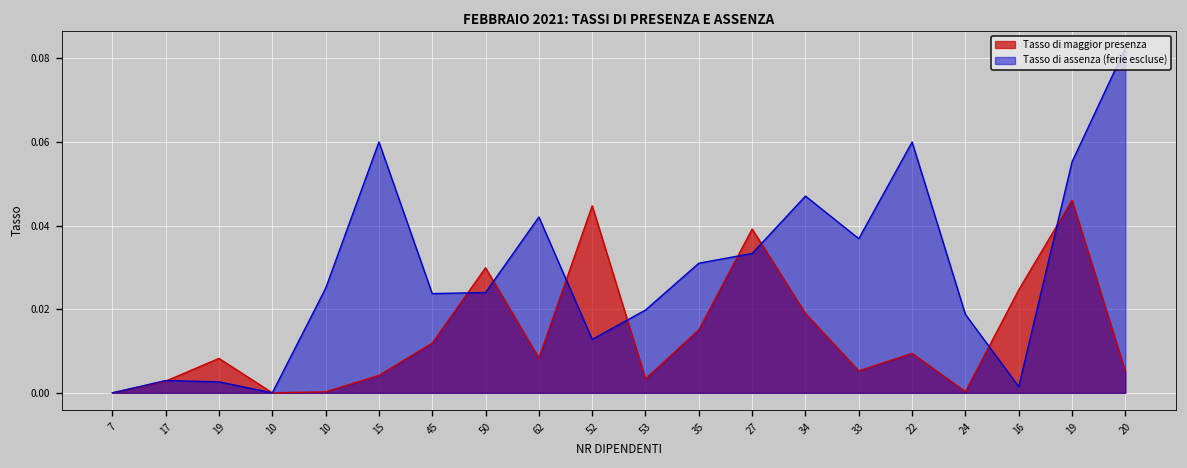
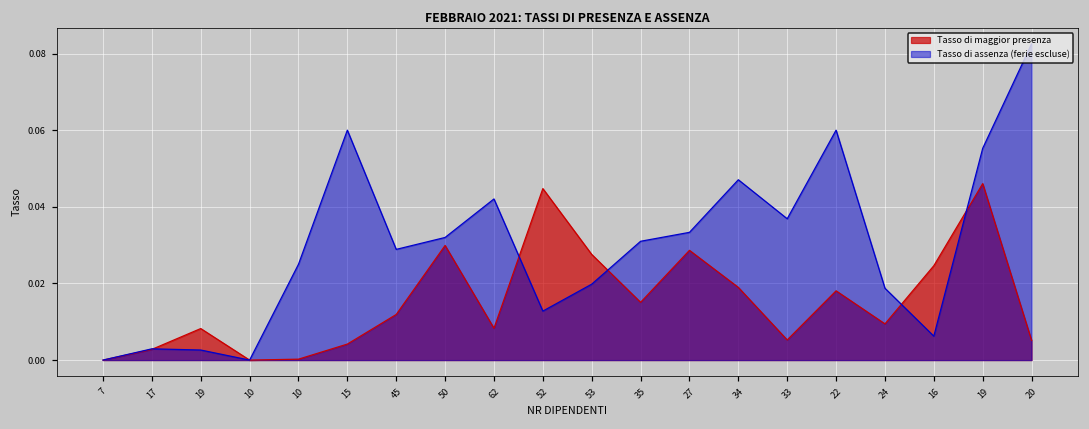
  {
    "Tasso di maggior presenza": {
      "15": 0.004,
      "45": 0.012,
      "50": 0.030,
      "62": 0.008,
      "52": 0.045,
-     "53": 0.003,
+     "53": 0.028,
      "35": 0.015,
-     "27": 0.039,
+     "27": 0.029,
      "34": 0.019,
      "33": 0.005,
-     "22": 0.009,
-     "24": 0.000,
+     "22": 0.018,
+     "24": 0.009,
      "16": 0.025,
      "20": 0.005
    },
    "Tasso di assenza (ferie escluse)": {
      "15": 0.060,
-     "45": 0.024,
-     "50": 0.024,
+     "45": 0.029,
+     "50": 0.032,
      "62": 0.042,
      "52": 0.013,
      "53": 0.020,
      "35": 0.031,
      "27": 0.033,
      "34": 0.047,
      "33": 0.037,
      "22": 0.060,
      "24": 0.019,
-     "16": 0.001
+     "16": 0.006
    }
  }
